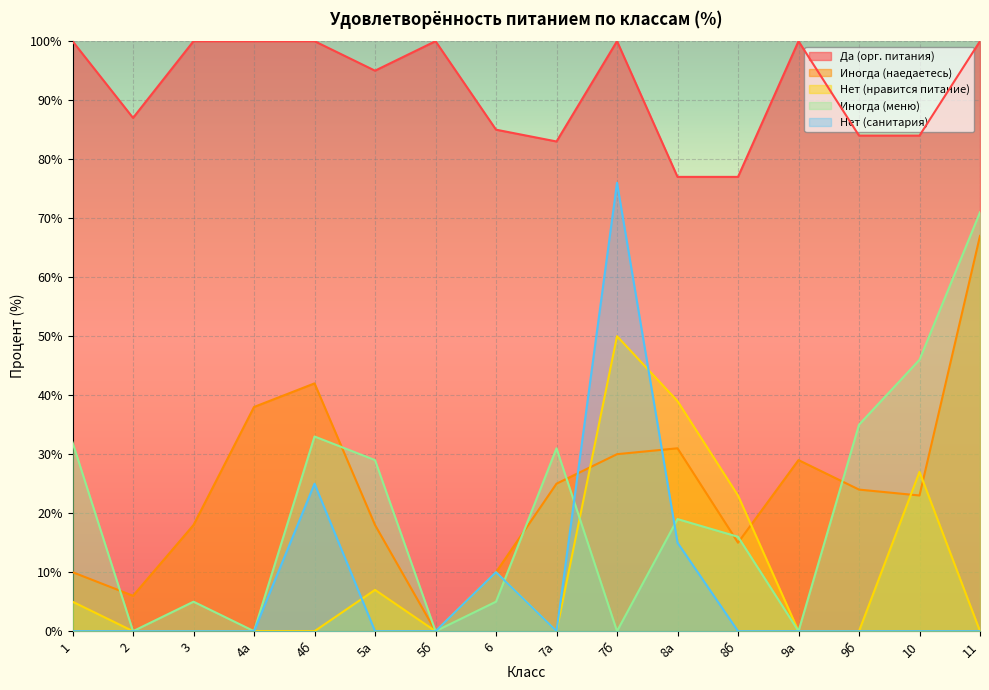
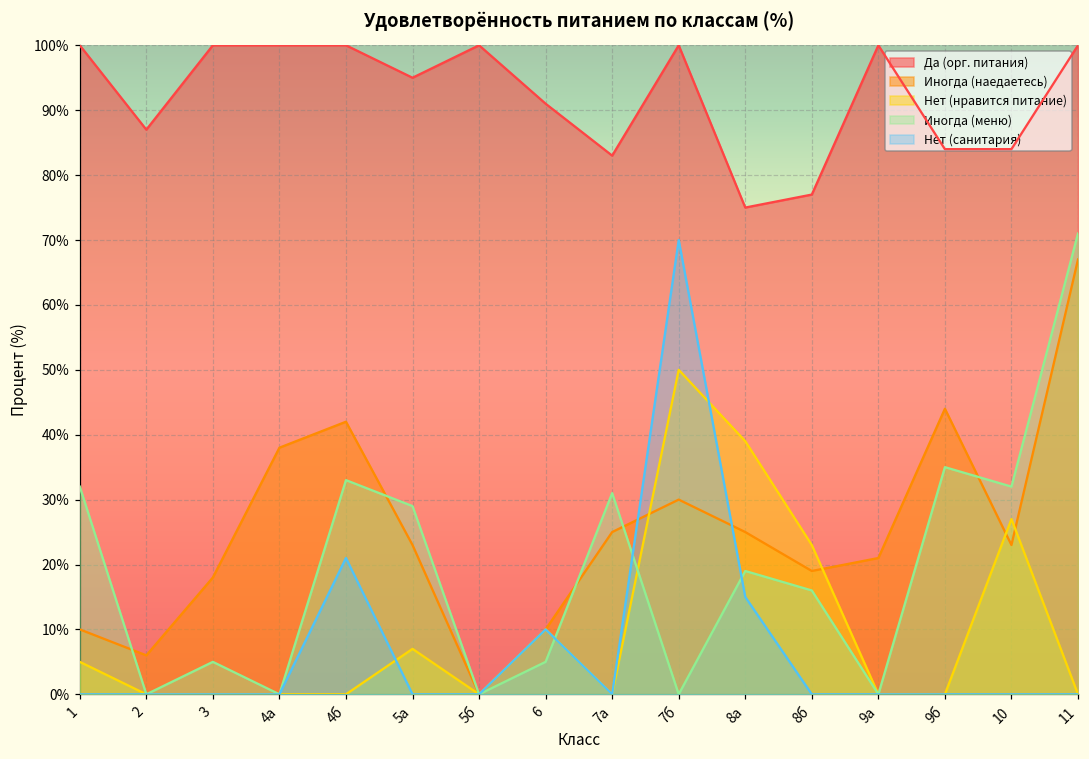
  {
    "Да (орг. питания)": {
      "1": "100%",
      "2": "87%",
      "3": "100%",
      "4а": "100%",
      "4б": "100%",
      "5а": "95%",
      "5б": "100%",
-     "6": "85%",
+     "6": "91%",
      "7а": "83%",
      "7б": "100%",
-     "8а": "77%",
+     "8а": "75%",
      "8б": "77%",
      "9а": "100%",
      "9б": "84%",
      "10": "84%",
      "11": "100%"
    },
    "Иногда (наедаетесь)": {
      "1": "10%",
      "2": "6%",
      "3": "18%",
      "4а": "38%",
      "4б": "42%",
-     "5а": "18%",
+     "5а": "23%",
      "7а": "25%",
      "7б": "30%",
-     "8а": "31%",
-     "8б": "15%",
-     "9а": "29%",
-     "9б": "24%",
+     "8а": "25%",
+     "8б": "19%",
+     "9а": "21%",
+     "9б": "44%",
      "10": "23%",
      "11": "67%"
    },
    "Нет (нравится питание)": {
      "1": "5%",
      "4б": "0%",
      "5а": "7%",
      "7б": "50%",
      "8а": "39%",
      "8б": "23%",
      "10": "27%"
    },
    "Иногда (меню)": {
      "1": "32%",
      "3": "5%",
      "4б": "33%",
      "5а": "29%",
      "6": "5%",
      "7а": "31%",
      "7б": "0%",
      "8а": "19%",
      "8б": "16%",
      "9б": "35%",
-     "10": "46%",
+     "10": "32%",
      "11": "71%"
    },
    "Нет (санитария)": {
      "1": "0%",
-     "4б": "25%",
+     "4б": "21%",
      "5а": "0%",
-     "7б": "76%",
+     "7б": "70%",
      "8а": "15%",
      "8б": "0%",
      "10": "0%"
    }
  }
